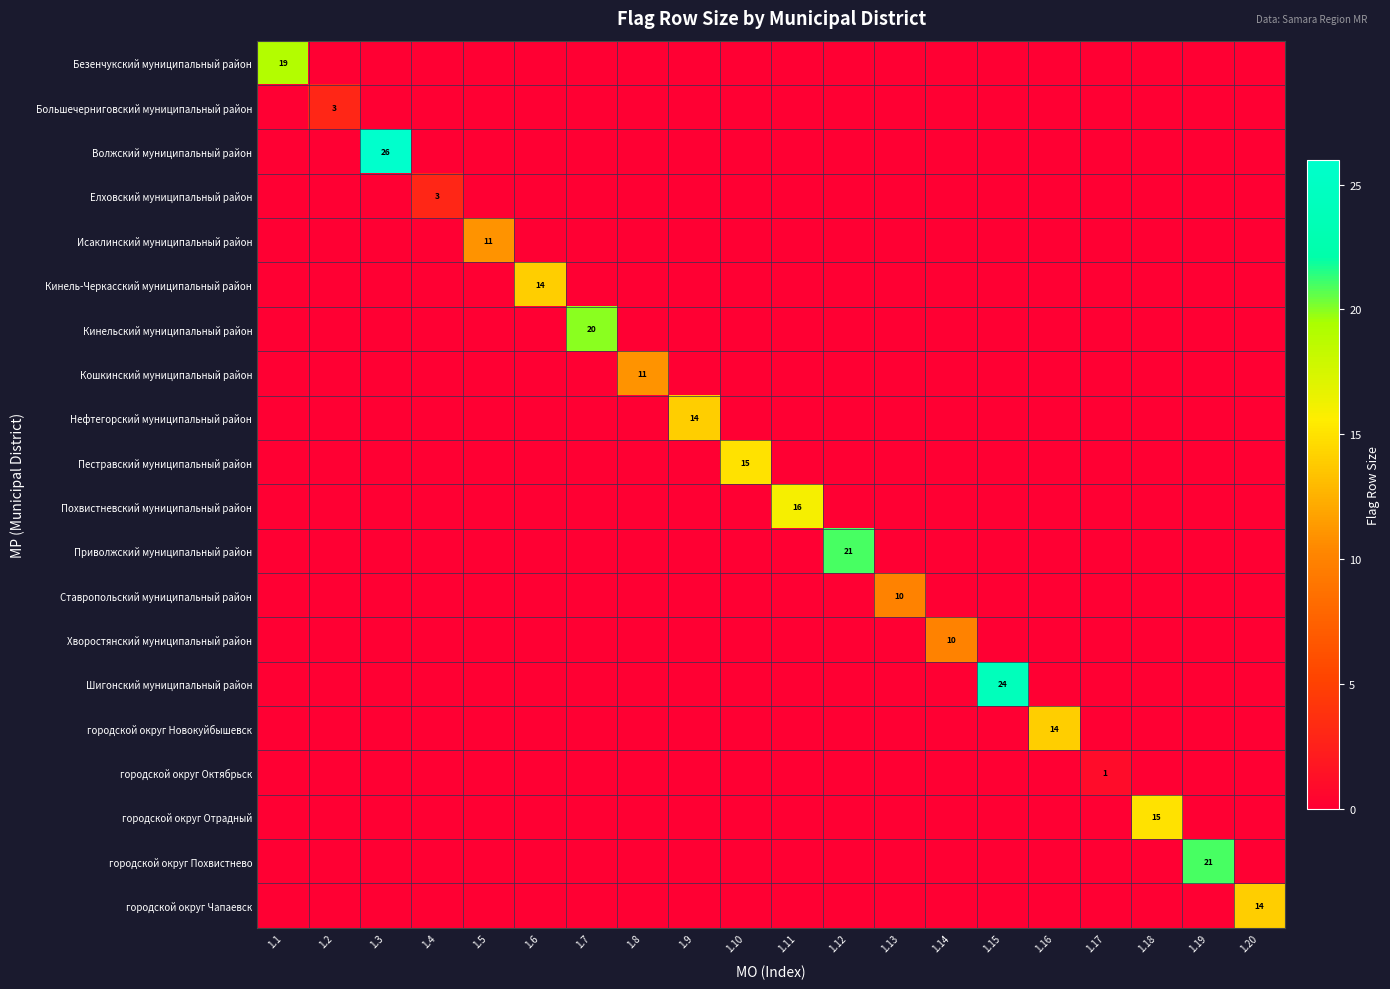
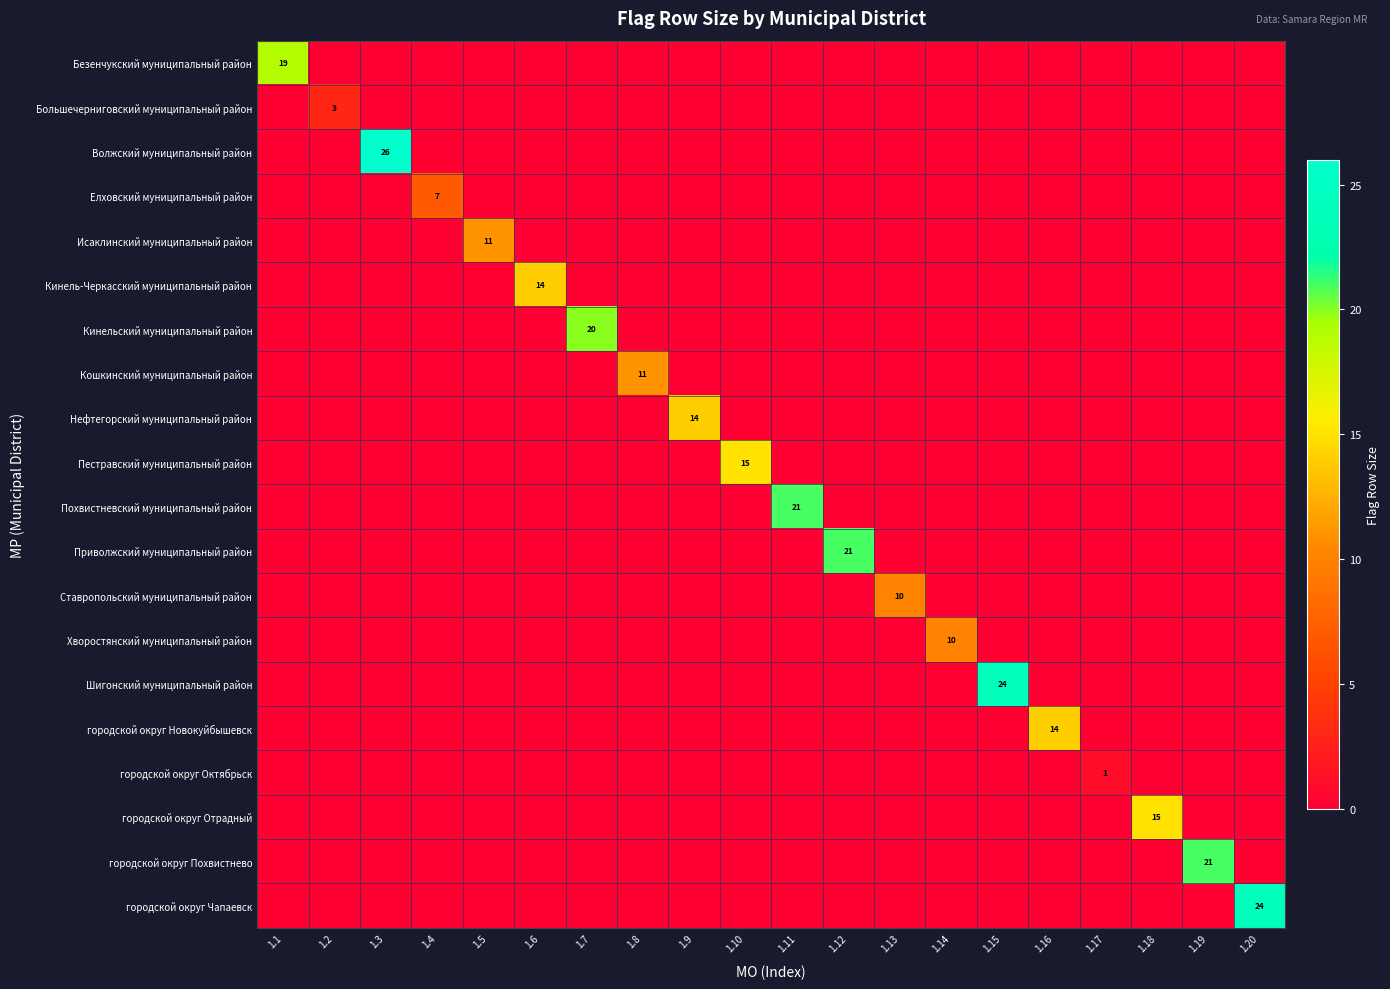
  {
    "Безенчукский муниципальный район": {
      "1.1": 19
    },
    "Большечерниговский муниципальный район": {
      "1.2": 3
    },
    "Волжский муниципальный район": {
      "1.3": 26
    },
    "Елховский муниципальный район": {
-     "1.4": 3
+     "1.4": 7
    },
    "Исаклинский муниципальный район": {
      "1.5": 11
    },
    "Кинель-Черкасский муниципальный район": {
      "1.6": 14
    },
    "Кинельский муниципальный район": {
      "1.7": 20
    },
    "Кошкинский муниципальный район": {
      "1.8": 11
    },
    "Нефтегорский муниципальный район": {
      "1.9": 14
    },
    "Пестравский муниципальный район": {
      "1.10": 15
    },
    "Похвистневский муниципальный район": {
-     "1.11": 16
+     "1.11": 21
    },
    "Приволжский муниципальный район": {
      "1.12": 21
    },
    "Ставропольский муниципальный район": {
      "1.13": 10
    },
    "Хворостянский муниципальный район": {
      "1.14": 10
    },
    "Шигонский муниципальный район": {
      "1.15": 24
    },
    "городской округ Новокуйбышевск": {
      "1.16": 14
    },
    "городской округ Октябрьск": {
      "1.17": 1
    },
    "городской округ Отрадный": {
      "1.18": 15
    },
    "городской округ Похвистнево": {
      "1.19": 21
    },
    "городской округ Чапаевск": {
-     "1.20": 14
+     "1.20": 24
    }
  }
